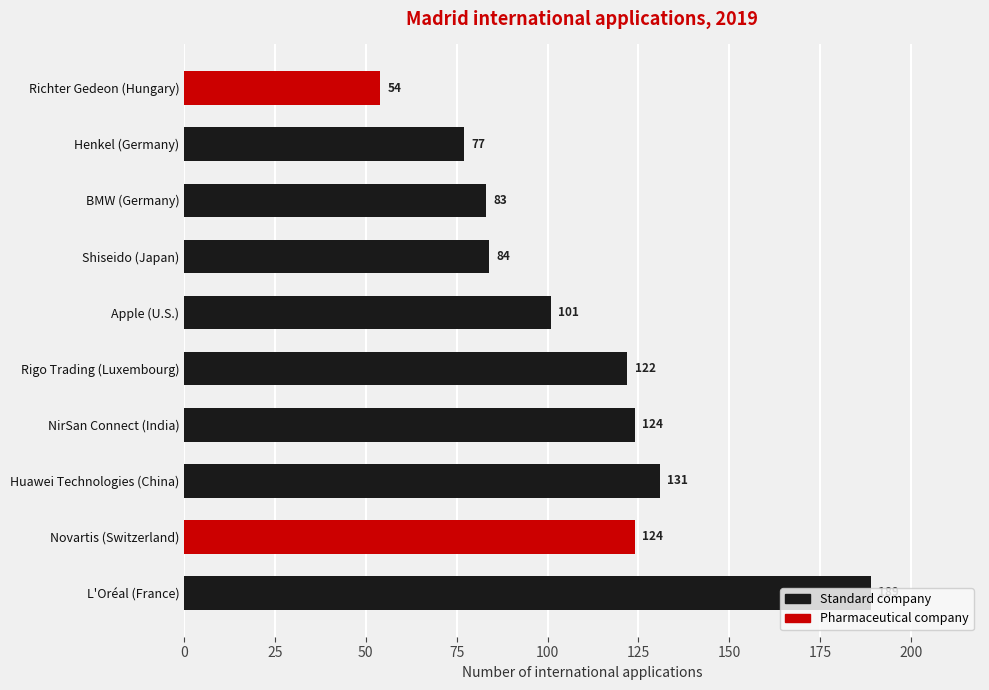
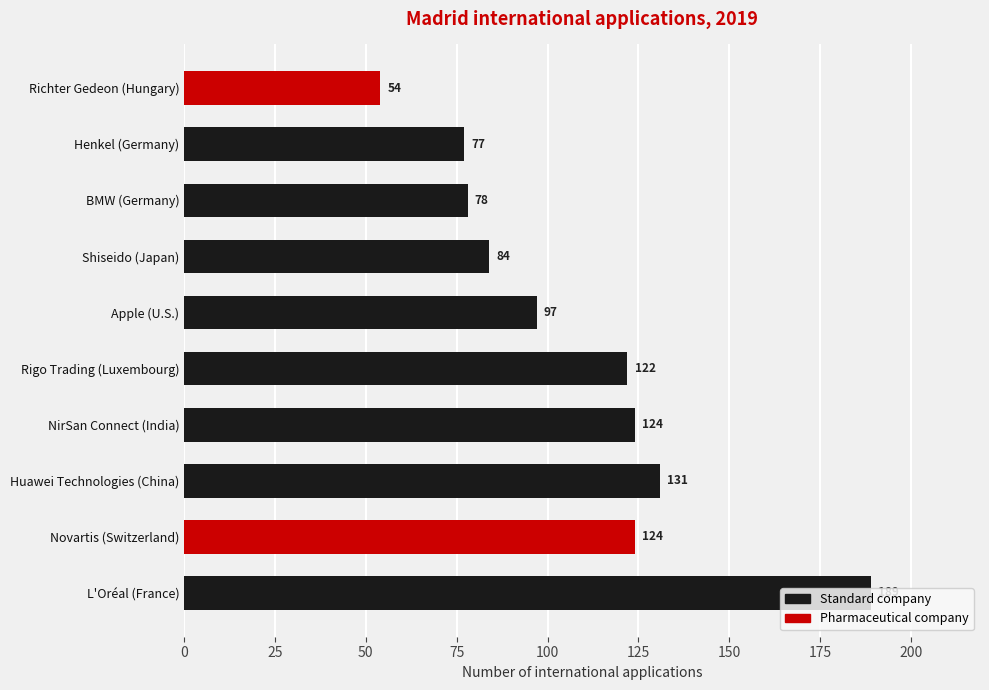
  {
    "Standard company": {
      "Henkel (Germany)": 77,
-     "BMW (Germany)": 83,
+     "BMW (Germany)": 78,
      "Shiseido (Japan)": 84,
-     "Apple (U.S.)": 101,
+     "Apple (U.S.)": 97,
      "Rigo Trading (Luxembourg)": 122,
      "NirSan Connect (India)": 124,
      "Huawei Technologies (China)": 131
    },
    "Pharmaceutical company": {
      "Richter Gedeon (Hungary)": 54,
      "Novartis (Switzerland)": 124
    }
  }
